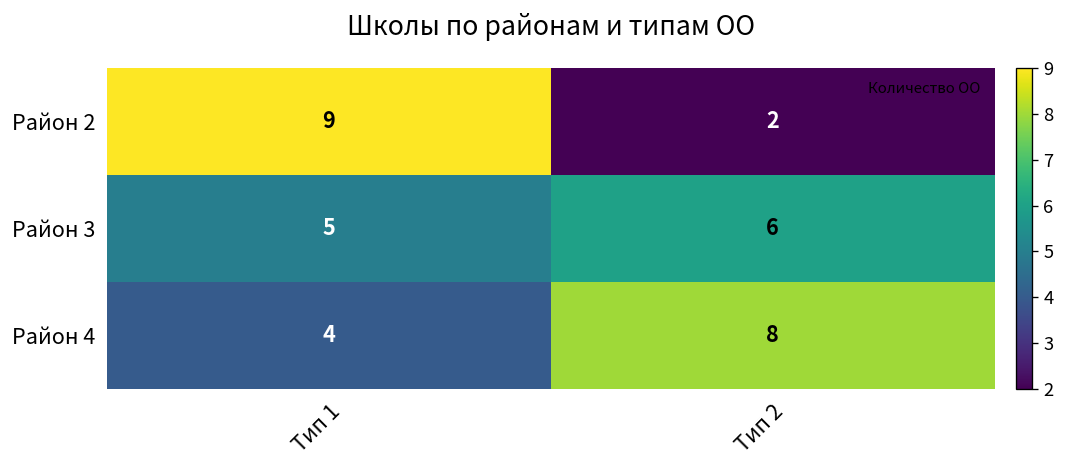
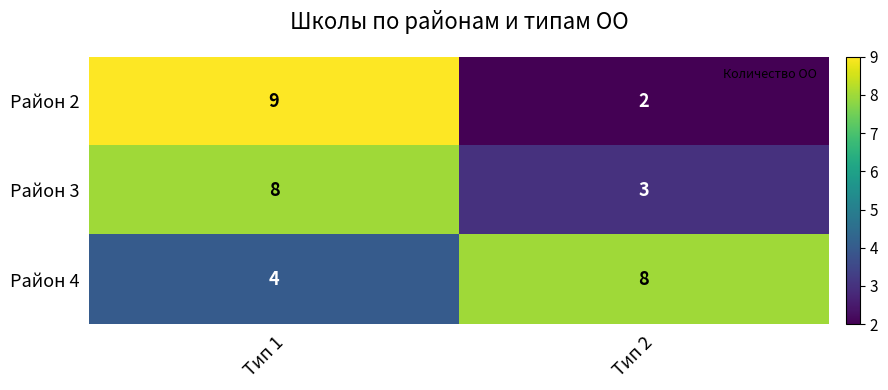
  {
    "Район 2": {
      "Тип 1": 9,
      "Тип 2": 2
    },
    "Район 3": {
-     "Тип 1": 5,
-     "Тип 2": 6
+     "Тип 1": 8,
+     "Тип 2": 3
    },
    "Район 4": {
      "Тип 1": 4,
      "Тип 2": 8
    }
  }
